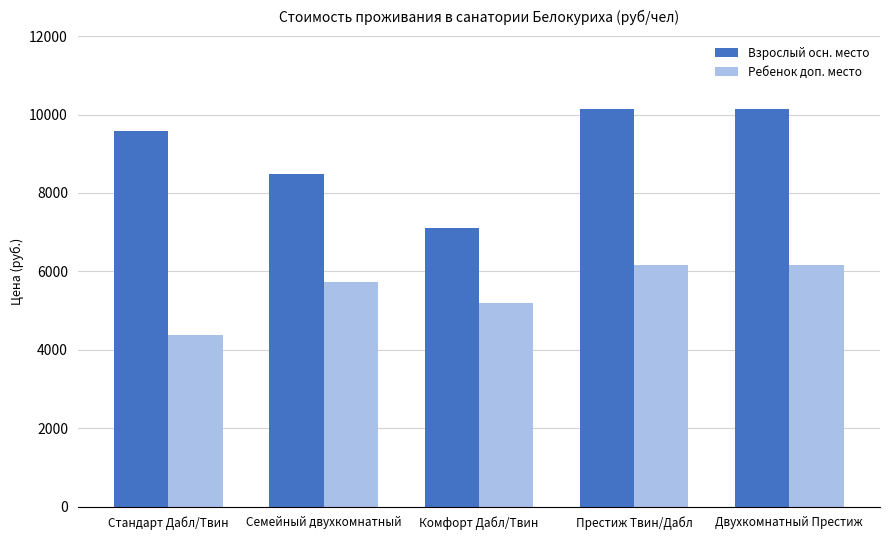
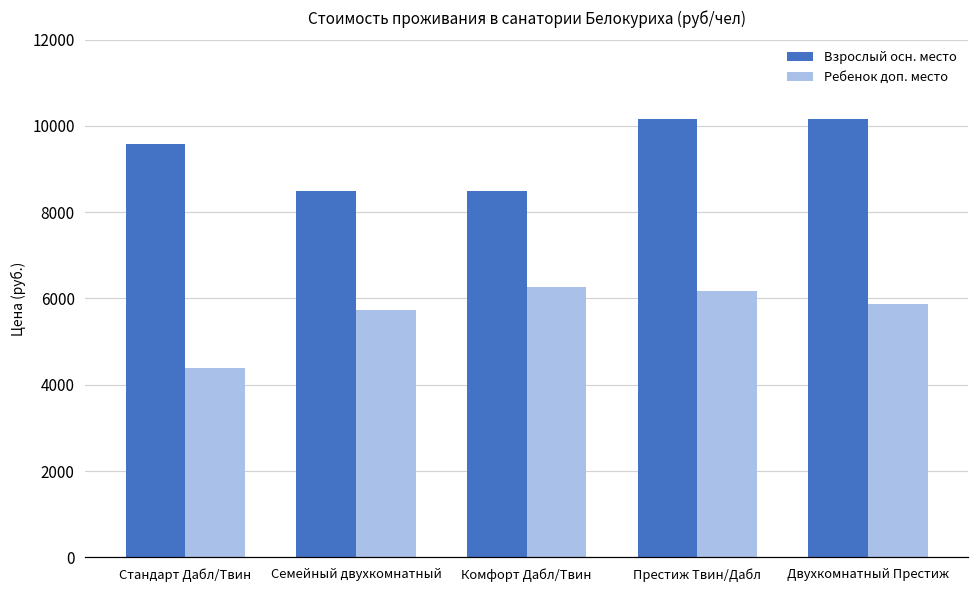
  {
    "Взрослый осн. место": {
      "Стандарт Дабл/Твин": 9600,
      "Семейный двухкомнатный": 8500,
-     "Комфорт Дабл/Твин": 7100,
+     "Комфорт Дабл/Твин": 8500,
      "Престиж Твин/Дабл": 10200,
      "Двухкомнатный Престиж": 10200
    },
    "Ребенок доп. место": {
      "Стандарт Дабл/Твин": 4400,
      "Семейный двухкомнатный": 5700,
-     "Комфорт Дабл/Твин": 5200,
+     "Комфорт Дабл/Твин": 6300,
      "Престиж Твин/Дабл": 6200,
-     "Двухкомнатный Престиж": 6200
+     "Двухкомнатный Престиж": 5900
    }
  }
